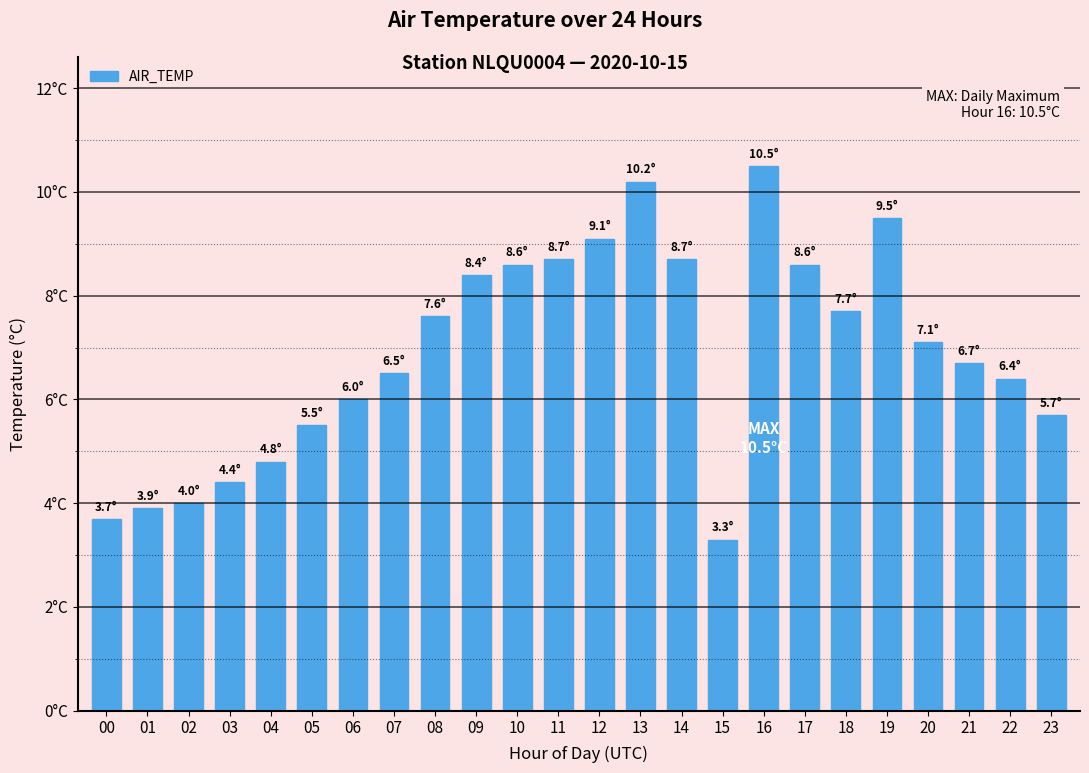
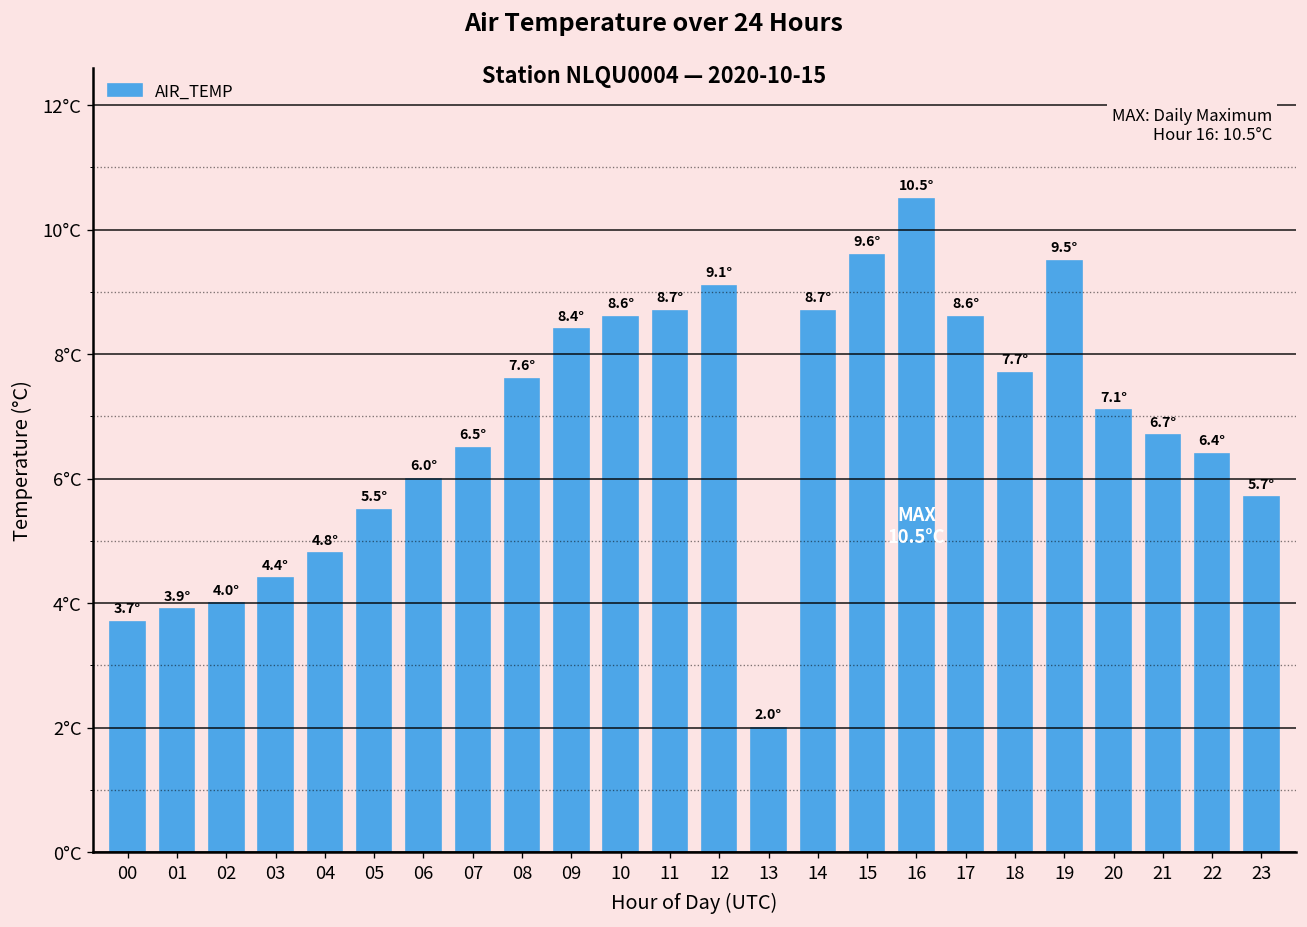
  {
    "00": "3.7°",
    "01": "3.9°",
    "02": "4.0°",
    "03": "4.4°",
    "04": "4.8°",
    "05": "5.5°",
    "06": "6.0°",
    "07": "6.5°",
    "08": "7.6°",
    "09": "8.4°",
    "10": "8.6°",
    "11": "8.7°",
    "12": "9.1°",
-   "13": "10.2°",
+   "13": "2.0°",
    "14": "8.7°",
-   "15": "3.3°",
+   "15": "9.6°",
    "16": "10.5°",
    "17": "8.6°",
    "18": "7.7°",
    "19": "9.5°",
    "20": "7.1°",
    "21": "6.7°",
    "22": "6.4°",
    "23": "5.7°"
  }
